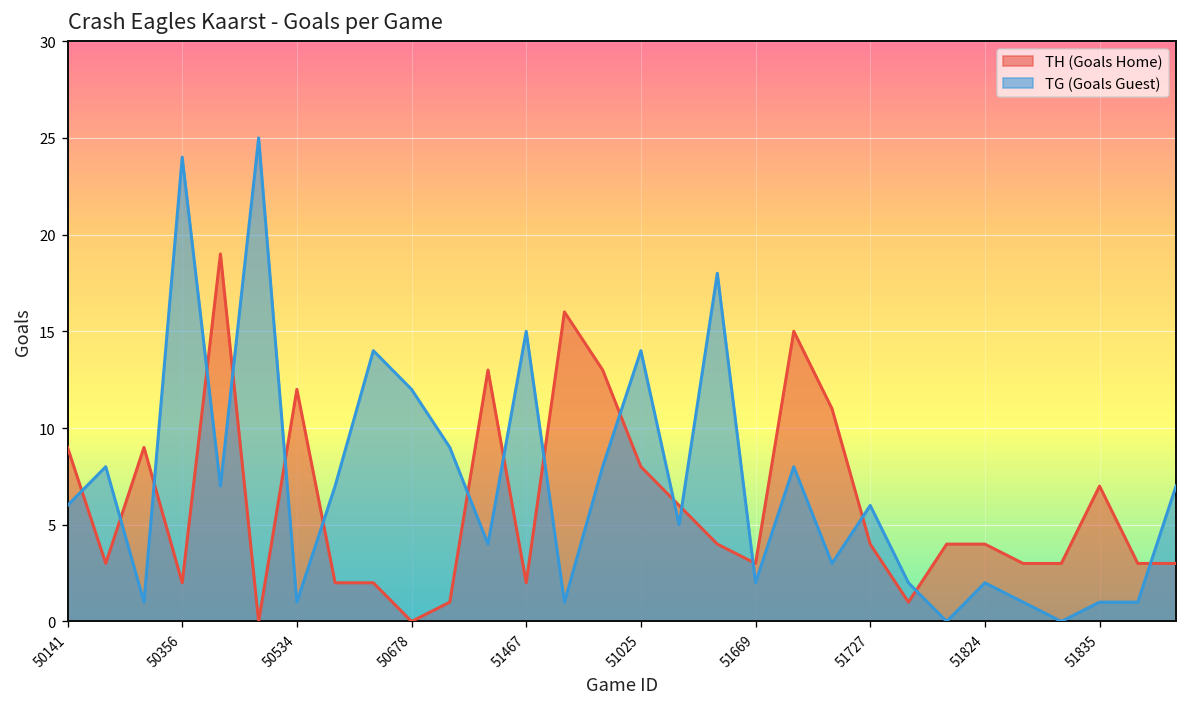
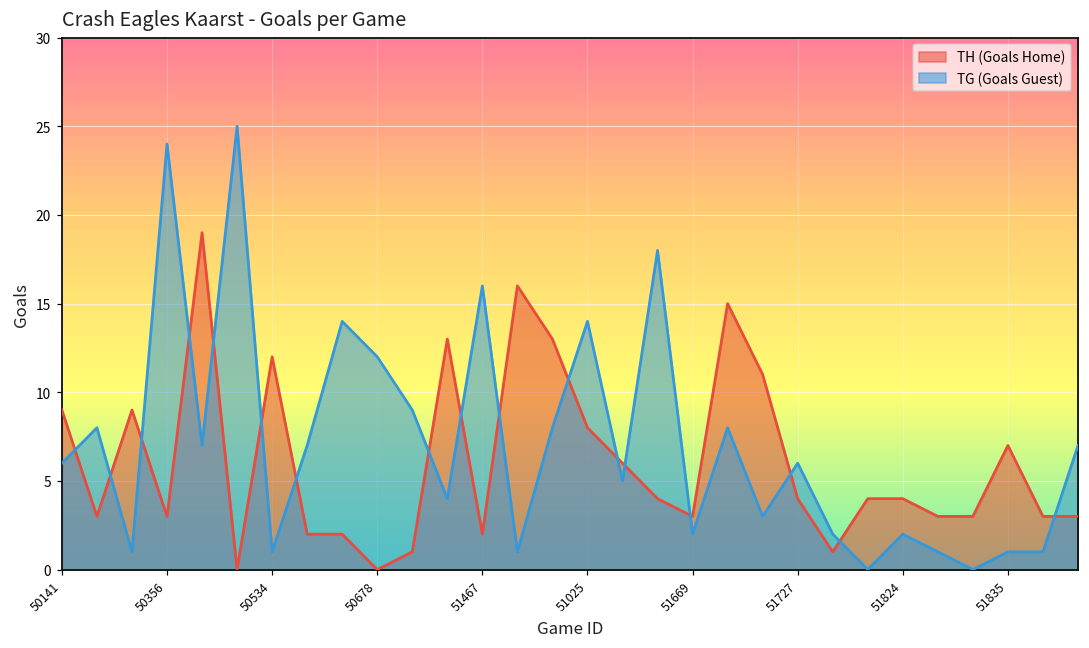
  {
    "TH (Goals Home)": {
      "50141": 9,
-     "50356": 2,
+     "50356": 3,
      "50534": 12,
      "50678": 0,
      "51467": 2,
      "51025": 8,
      "51669": 3,
      "51727": 4,
      "51824": 4,
      "51835": 7
    },
    "TG (Goals Guest)": {
      "50141": 6,
      "50356": 24,
      "50534": 1,
      "50678": 12,
-     "51467": 15,
+     "51467": 16,
      "51025": 14,
      "51669": 2,
      "51727": 6,
      "51824": 2,
      "51835": 1
    }
  }
